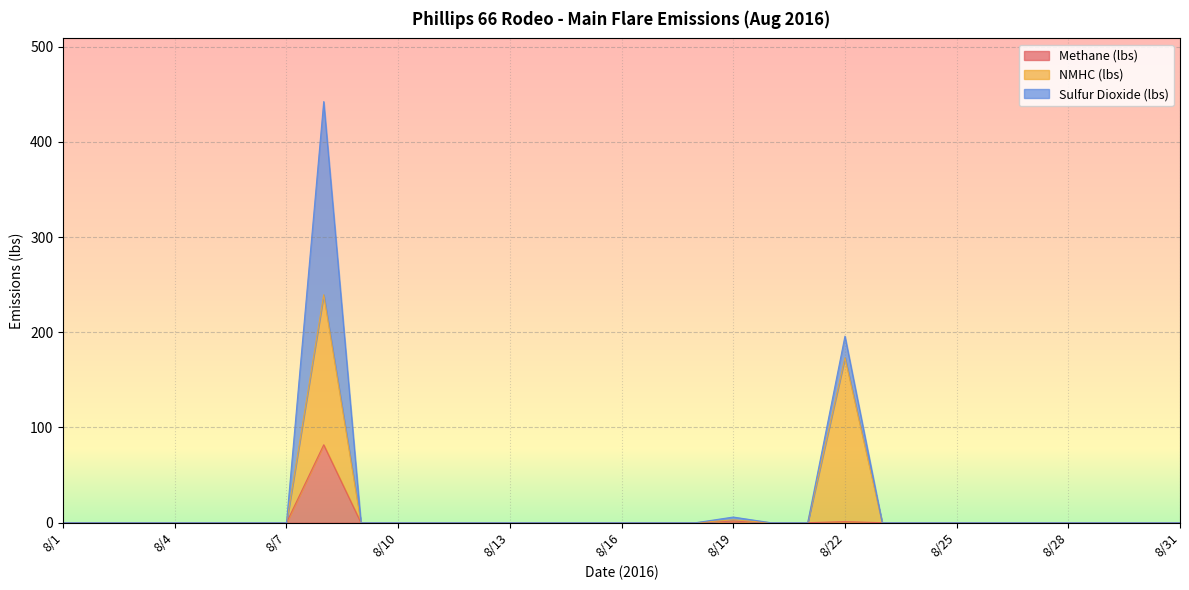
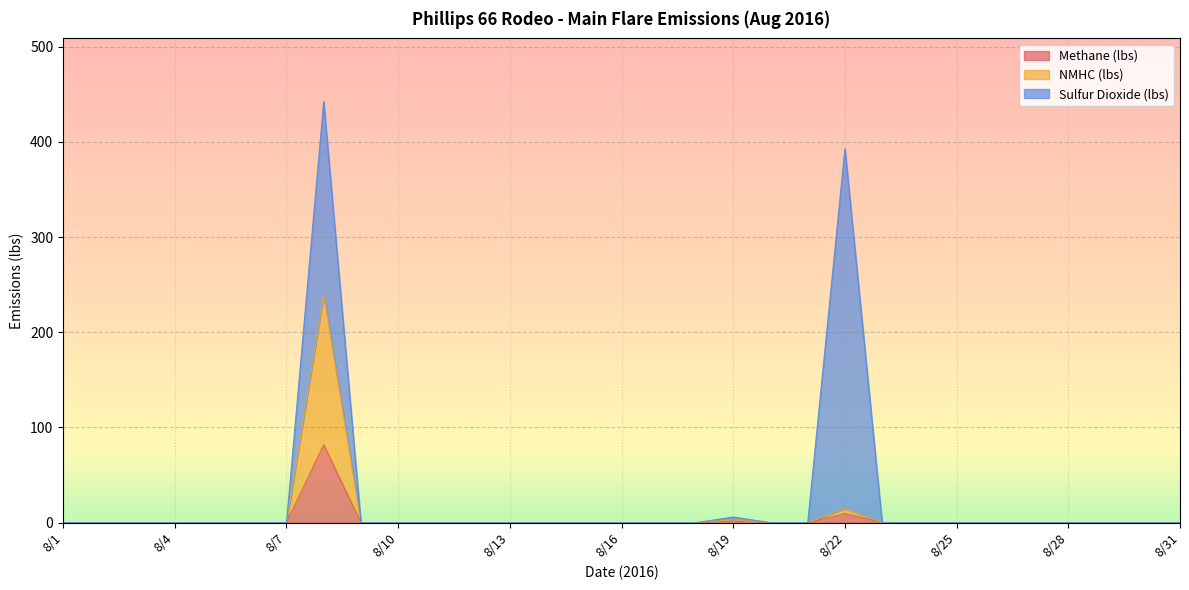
  {
    "Methane (lbs)": {
-     "8/22": 0
+     "8/22": 10
    },
    "NMHC (lbs)": {
-     "8/22": 170
+     "8/22": 10
    },
    "Sulfur Dioxide (lbs)": {
      "8/19": 0,
-     "8/22": 20
+     "8/22": 380
    }
  }
